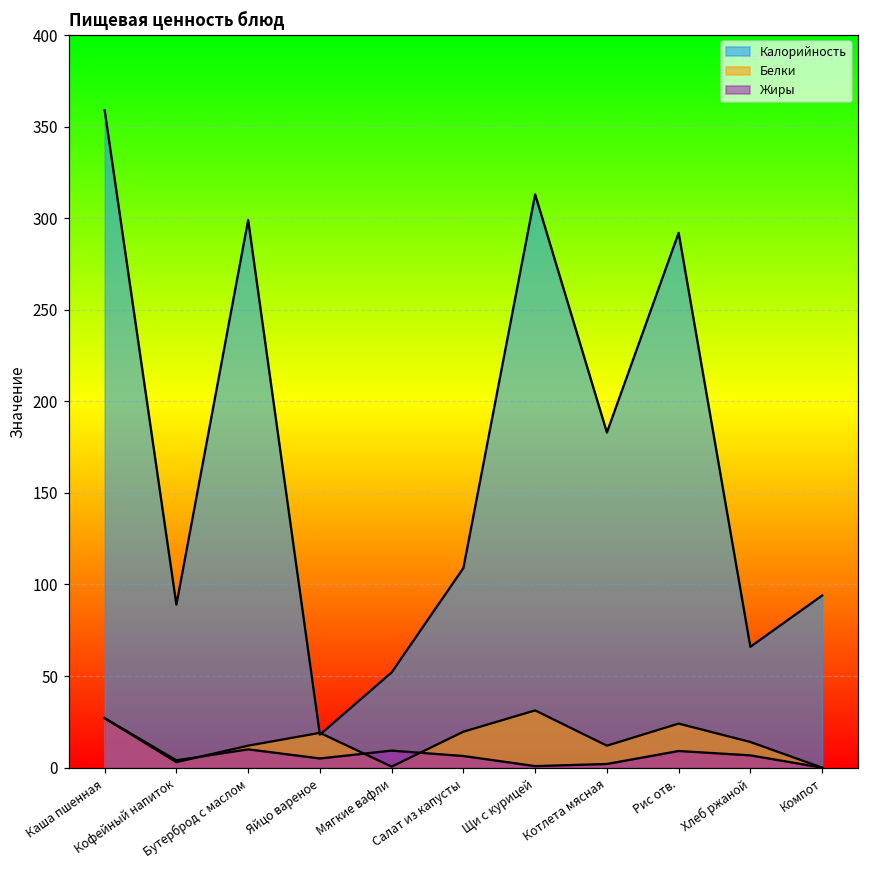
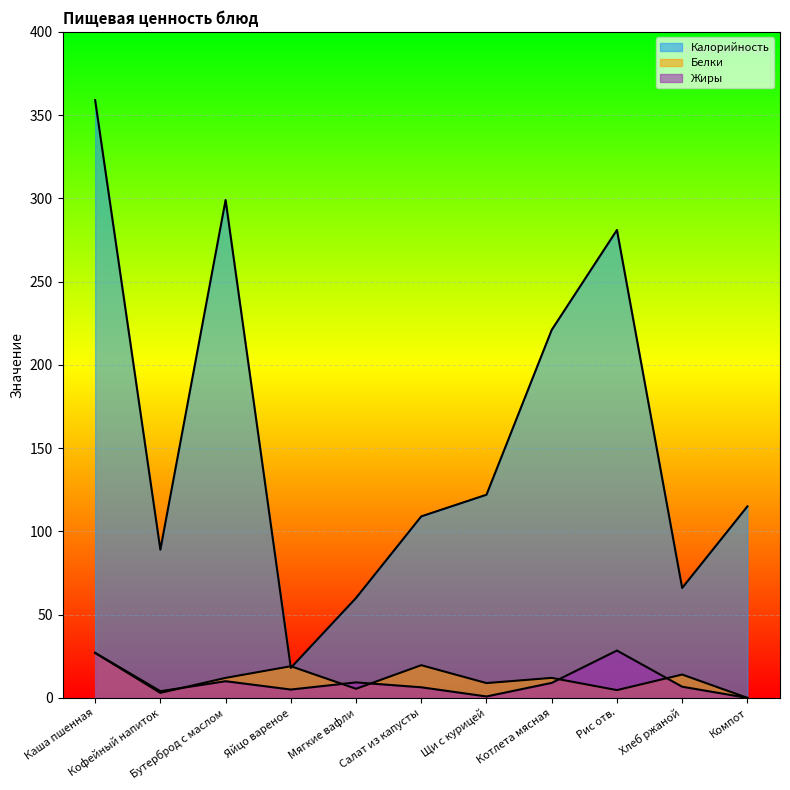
  {
    "Калорийность": {
      "Каша пшенная": 359,
      "Кофейный напиток": 89,
      "Бутерброд с маслом": 299,
-     "Мягкие вафли": 52,
+     "Мягкие вафли": 60,
      "Салат из капусты": 109,
-     "Щи с курицей": 313,
-     "Котлета мясная": 183,
-     "Рис отв.": 292,
+     "Щи с курицей": 122,
+     "Котлета мясная": 221,
+     "Рис отв.": 281,
      "Хлеб ржаной": 66,
-     "Компот": 94
+     "Компот": 115
    },
    "Белки": {
      "Бутерброд с маслом": 12,
-     "Мягкие вафли": 1,
+     "Мягкие вафли": 5,
      "Салат из капусты": 20,
-     "Щи с курицей": 31,
+     "Щи с курицей": 9,
      "Котлета мясная": 12,
-     "Рис отв.": 24,
+     "Рис отв.": 5,
      "Хлеб ржаной": 14
    },
    "Жиры": {
      "Бутерброд с маслом": 10,
      "Яйцо вареное": 5,
      "Мягкие вафли": 9,
      "Салат из капусты": 6,
      "Щи с курицей": 1,
-     "Котлета мясная": 2,
-     "Рис отв.": 9,
+     "Котлета мясная": 9,
+     "Рис отв.": 28,
      "Хлеб ржаной": 7
    }
  }
